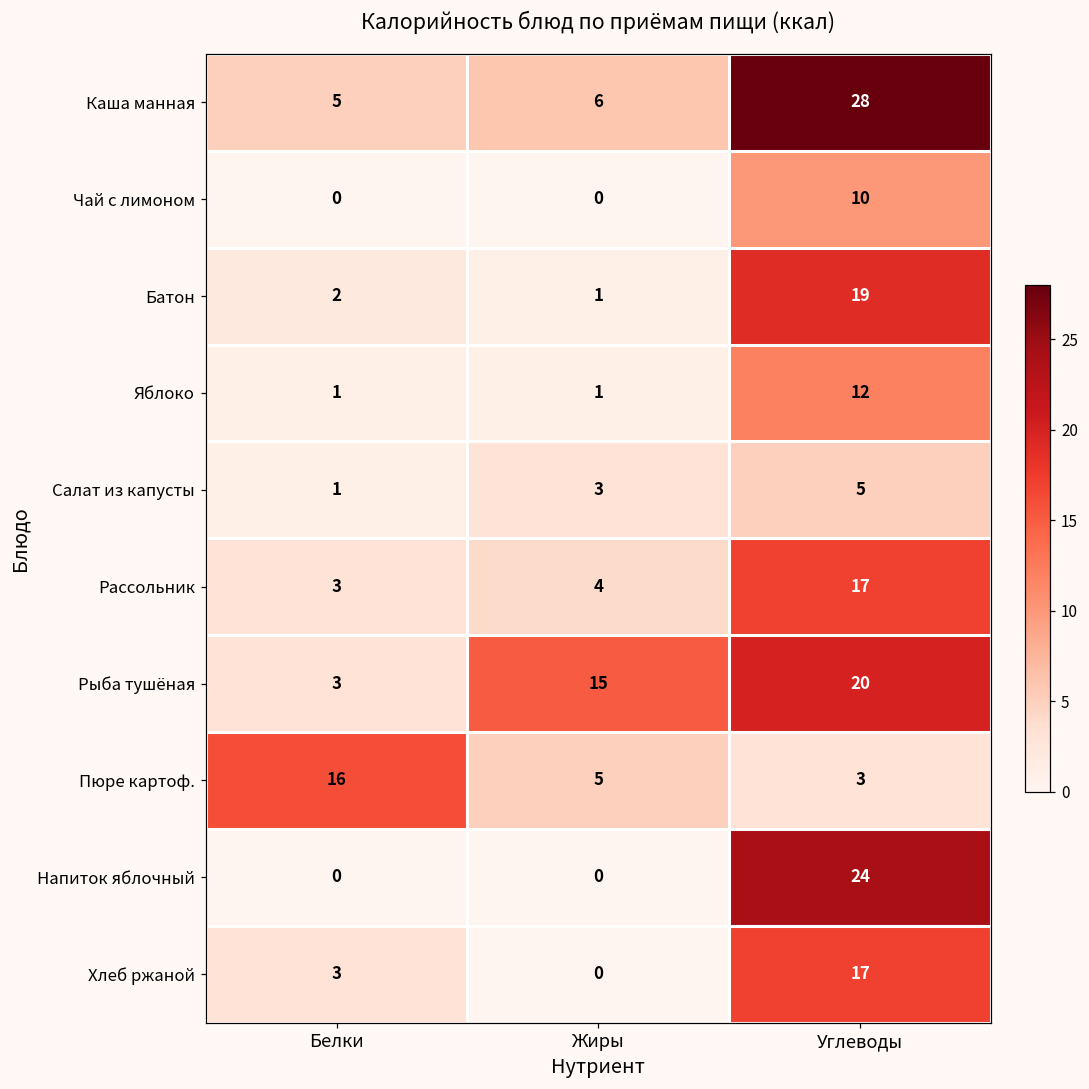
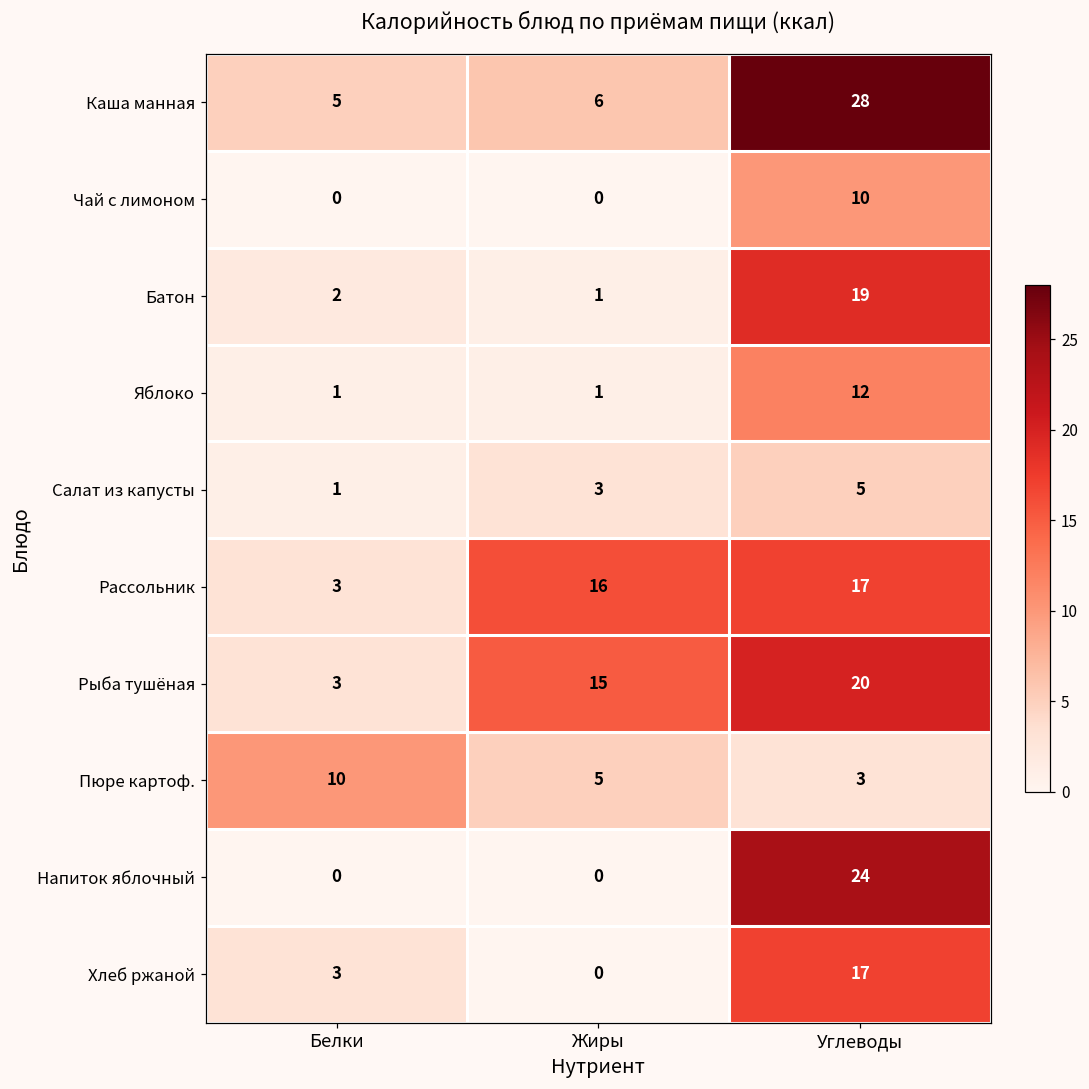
  {
    "Каша манная": {
      "Белки": 5,
      "Жиры": 6,
      "Углеводы": 28
    },
    "Чай с лимоном": {
      "Белки": 0,
      "Жиры": 0,
      "Углеводы": 10
    },
    "Батон": {
      "Белки": 2,
      "Жиры": 1,
      "Углеводы": 19
    },
    "Яблоко": {
      "Белки": 1,
      "Жиры": 1,
      "Углеводы": 12
    },
    "Салат из капусты": {
      "Белки": 1,
      "Жиры": 3,
      "Углеводы": 5
    },
    "Рассольник": {
      "Белки": 3,
-     "Жиры": 4,
+     "Жиры": 16,
      "Углеводы": 17
    },
    "Рыба тушёная": {
      "Белки": 3,
      "Жиры": 15,
      "Углеводы": 20
    },
    "Пюре картоф.": {
-     "Белки": 16,
+     "Белки": 10,
      "Жиры": 5,
      "Углеводы": 3
    },
    "Напиток яблочный": {
      "Белки": 0,
      "Жиры": 0,
      "Углеводы": 24
    },
    "Хлеб ржаной": {
      "Белки": 3,
      "Жиры": 0,
      "Углеводы": 17
    }
  }
